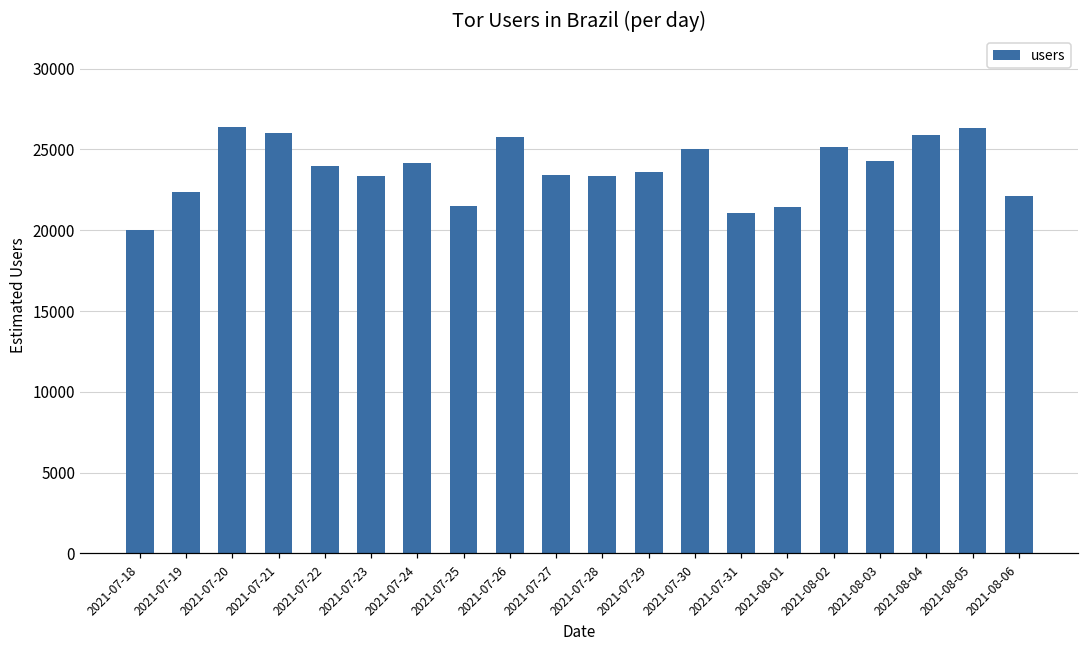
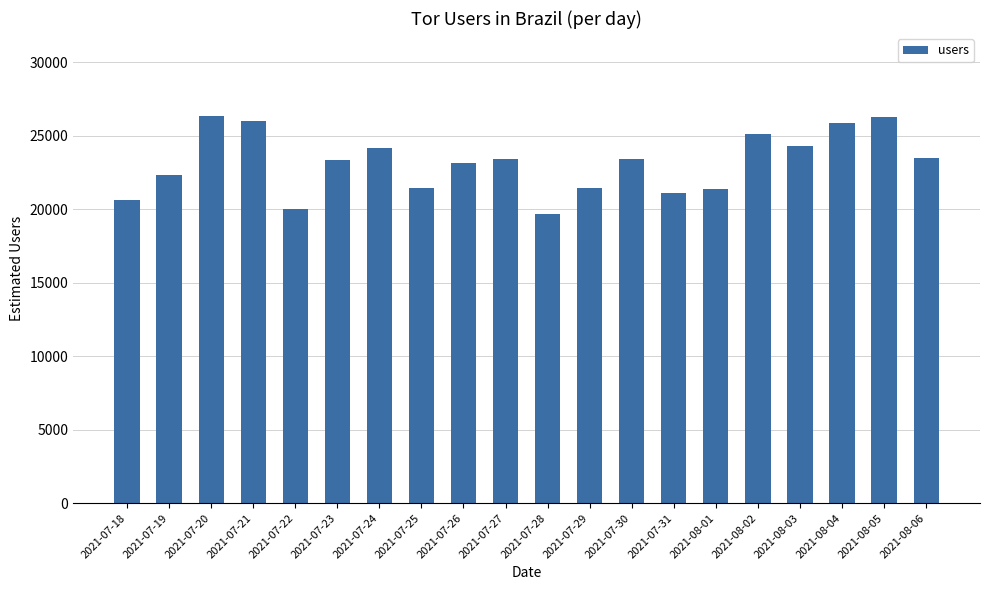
  {
-   "2021-07-18": 20000,
+   "2021-07-18": 20600,
    "2021-07-19": 22300,
    "2021-07-20": 26400,
    "2021-07-21": 26000,
-   "2021-07-22": 24000,
+   "2021-07-22": 20000,
    "2021-07-23": 23400,
    "2021-07-24": 24200,
    "2021-07-25": 21500,
-   "2021-07-26": 25800,
+   "2021-07-26": 23200,
    "2021-07-27": 23400,
-   "2021-07-28": 23400,
-   "2021-07-29": 23600,
-   "2021-07-30": 25000,
+   "2021-07-28": 19700,
+   "2021-07-29": 21500,
+   "2021-07-30": 23500,
    "2021-07-31": 21100,
    "2021-08-01": 21400,
    "2021-08-02": 25200,
    "2021-08-03": 24300,
    "2021-08-04": 25900,
    "2021-08-05": 26300,
-   "2021-08-06": 22100
+   "2021-08-06": 23500
  }
